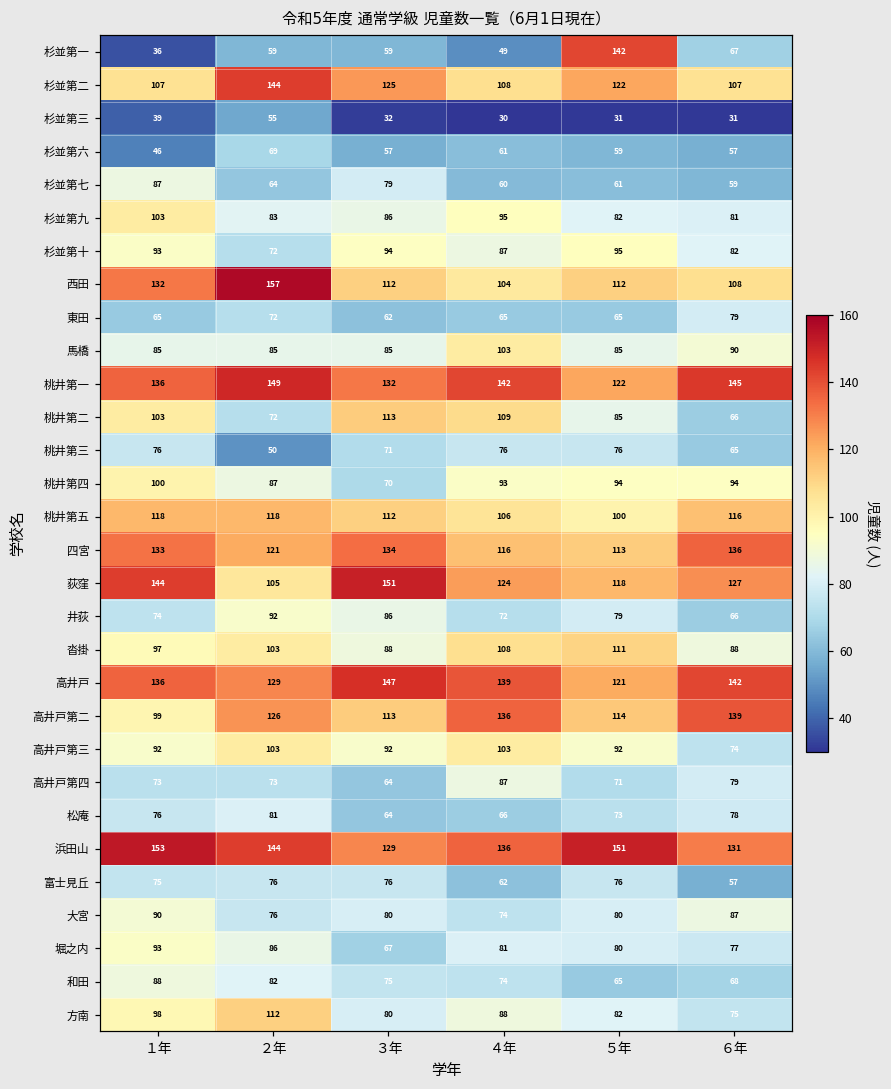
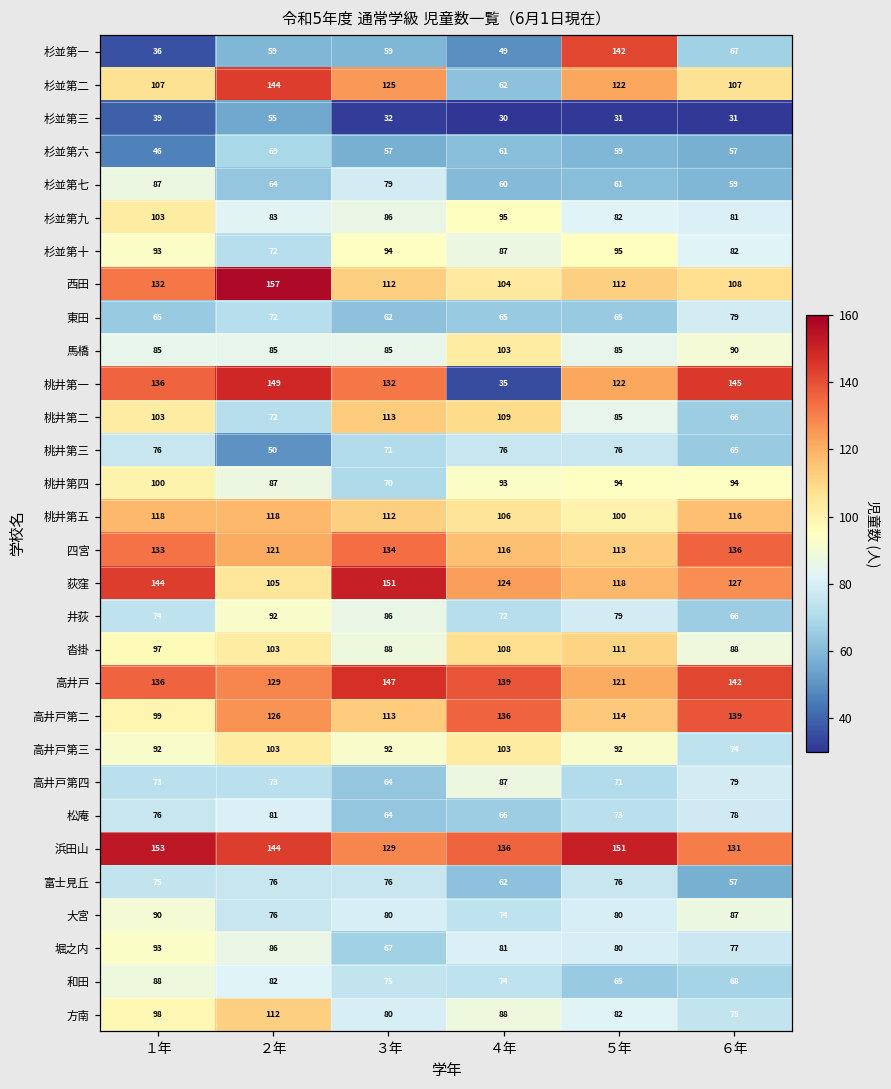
  {
    "杉並第一": {
      "１年": 36,
      "２年": 59,
      "３年": 59,
      "４年": 49,
      "５年": 142,
      "６年": 67
    },
    "杉並第二": {
      "１年": 107,
      "２年": 144,
      "３年": 125,
-     "４年": 108,
+     "４年": 62,
      "５年": 122,
      "６年": 107
    },
    "杉並第三": {
      "１年": 39,
      "２年": 55,
      "３年": 32,
      "４年": 30,
      "５年": 31,
      "６年": 31
    },
    "杉並第六": {
      "１年": 46,
      "２年": 69,
      "３年": 57,
      "４年": 61,
      "５年": 59,
      "６年": 57
    },
    "杉並第七": {
      "１年": 87,
      "２年": 64,
      "３年": 79,
      "４年": 60,
      "５年": 61,
      "６年": 59
    },
    "杉並第九": {
      "１年": 103,
      "２年": 83,
      "３年": 86,
      "４年": 95,
      "５年": 82,
      "６年": 81
    },
    "杉並第十": {
      "１年": 93,
      "２年": 72,
      "３年": 94,
      "４年": 87,
      "５年": 95,
      "６年": 82
    },
    "西田": {
      "１年": 132,
      "２年": 157,
      "３年": 112,
      "４年": 104,
      "５年": 112,
      "６年": 108
    },
    "東田": {
      "１年": 65,
      "２年": 72,
      "３年": 62,
      "４年": 65,
      "５年": 65,
      "６年": 79
    },
    "馬橋": {
      "１年": 85,
      "２年": 85,
      "３年": 85,
      "４年": 103,
      "５年": 85,
      "６年": 90
    },
    "桃井第一": {
      "１年": 136,
      "２年": 149,
      "３年": 132,
-     "４年": 142,
+     "４年": 35,
      "５年": 122,
      "６年": 145
    },
    "桃井第二": {
      "１年": 103,
      "２年": 72,
      "３年": 113,
      "４年": 109,
      "５年": 85,
      "６年": 66
    },
    "桃井第三": {
      "１年": 76,
      "２年": 50,
      "３年": 71,
      "４年": 76,
      "５年": 76,
      "６年": 65
    },
    "桃井第四": {
      "１年": 100,
      "２年": 87,
      "３年": 70,
      "４年": 93,
      "５年": 94,
      "６年": 94
    },
    "桃井第五": {
      "１年": 118,
      "２年": 118,
      "３年": 112,
      "４年": 106,
      "５年": 100,
      "６年": 116
    },
    "四宮": {
      "１年": 133,
      "２年": 121,
      "３年": 134,
      "４年": 116,
      "５年": 113,
      "６年": 136
    },
    "荻窪": {
      "１年": 144,
      "２年": 105,
      "３年": 151,
      "４年": 124,
      "５年": 118,
      "６年": 127
    },
    "井荻": {
      "１年": 74,
      "２年": 92,
      "３年": 86,
      "４年": 72,
      "５年": 79,
      "６年": 66
    },
    "沓掛": {
      "１年": 97,
      "２年": 103,
      "３年": 88,
      "４年": 108,
      "５年": 111,
      "６年": 88
    },
    "高井戸": {
      "１年": 136,
      "２年": 129,
      "３年": 147,
      "４年": 139,
      "５年": 121,
      "６年": 142
    },
    "高井戸第二": {
      "１年": 99,
      "２年": 126,
      "３年": 113,
      "４年": 136,
      "５年": 114,
      "６年": 139
    },
    "高井戸第三": {
      "１年": 92,
      "２年": 103,
      "３年": 92,
      "４年": 103,
      "５年": 92,
      "６年": 74
    },
    "高井戸第四": {
      "１年": 73,
      "２年": 73,
      "３年": 64,
      "４年": 87,
      "５年": 71,
      "６年": 79
    },
    "松庵": {
      "１年": 76,
      "２年": 81,
      "３年": 64,
      "４年": 66,
      "５年": 73,
      "６年": 78
    },
    "浜田山": {
      "１年": 153,
      "２年": 144,
      "３年": 129,
      "４年": 136,
      "５年": 151,
      "６年": 131
    },
    "富士見丘": {
      "１年": 75,
      "２年": 76,
      "３年": 76,
      "４年": 62,
      "５年": 76,
      "６年": 57
    },
    "大宮": {
      "１年": 90,
      "２年": 76,
      "３年": 80,
      "４年": 74,
      "５年": 80,
      "６年": 87
    },
    "堀之内": {
      "１年": 93,
      "２年": 86,
      "３年": 67,
      "４年": 81,
      "５年": 80,
      "６年": 77
    },
    "和田": {
      "１年": 88,
      "２年": 82,
      "３年": 75,
      "４年": 74,
      "５年": 65,
      "６年": 68
    },
    "方南": {
      "１年": 98,
      "２年": 112,
      "３年": 80,
      "４年": 88,
      "５年": 82,
      "６年": 75
    }
  }
